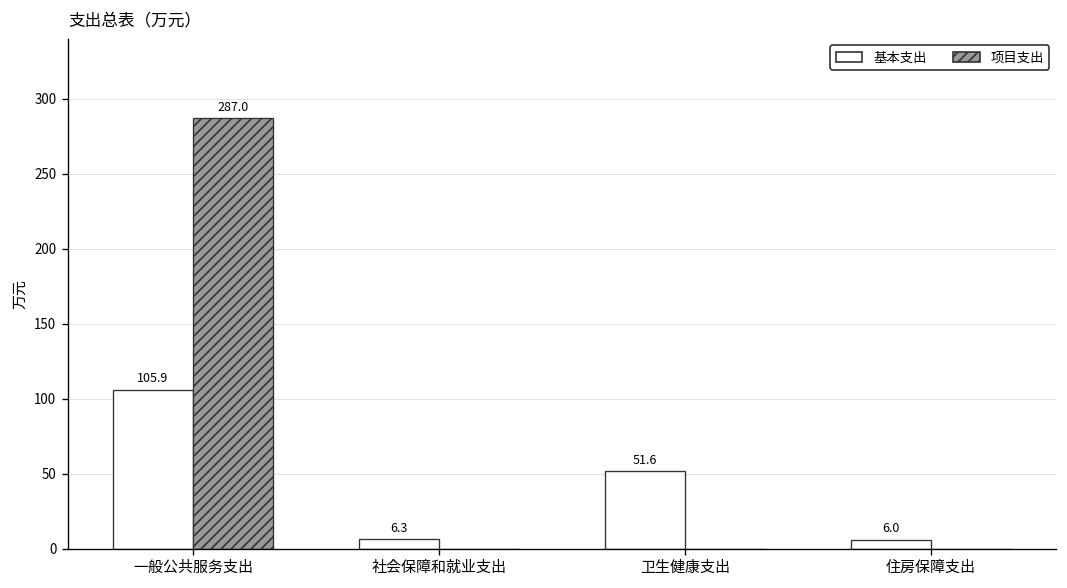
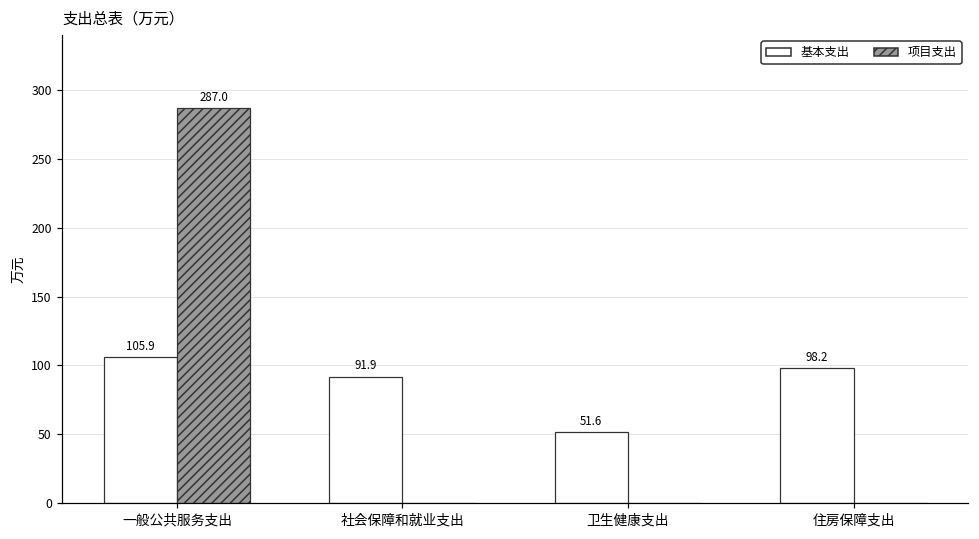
  {
    "基本支出": {
      "一般公共服务支出": 105.9,
-     "社会保障和就业支出": 6.3,
+     "社会保障和就业支出": 91.9,
      "卫生健康支出": 51.6,
-     "住房保障支出": 6.0
+     "住房保障支出": 98.2
    },
    "项目支出": {
      "一般公共服务支出": 287.0
    }
  }
